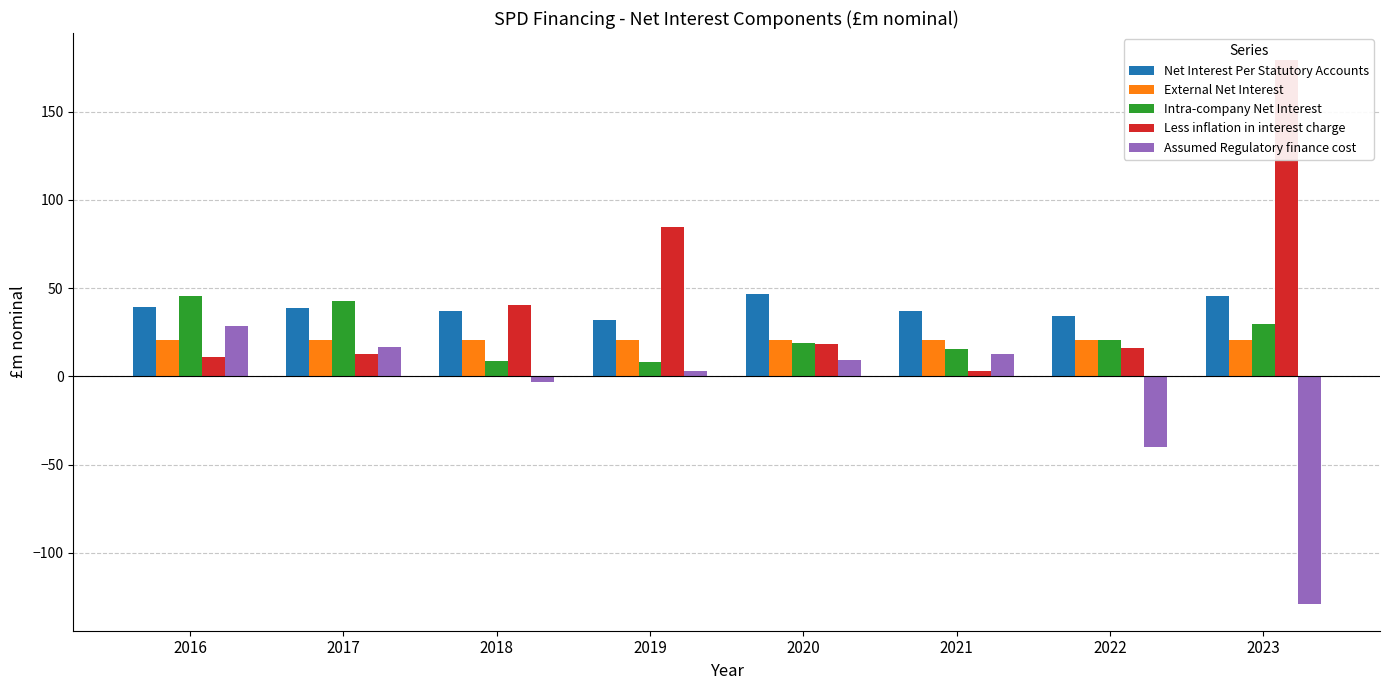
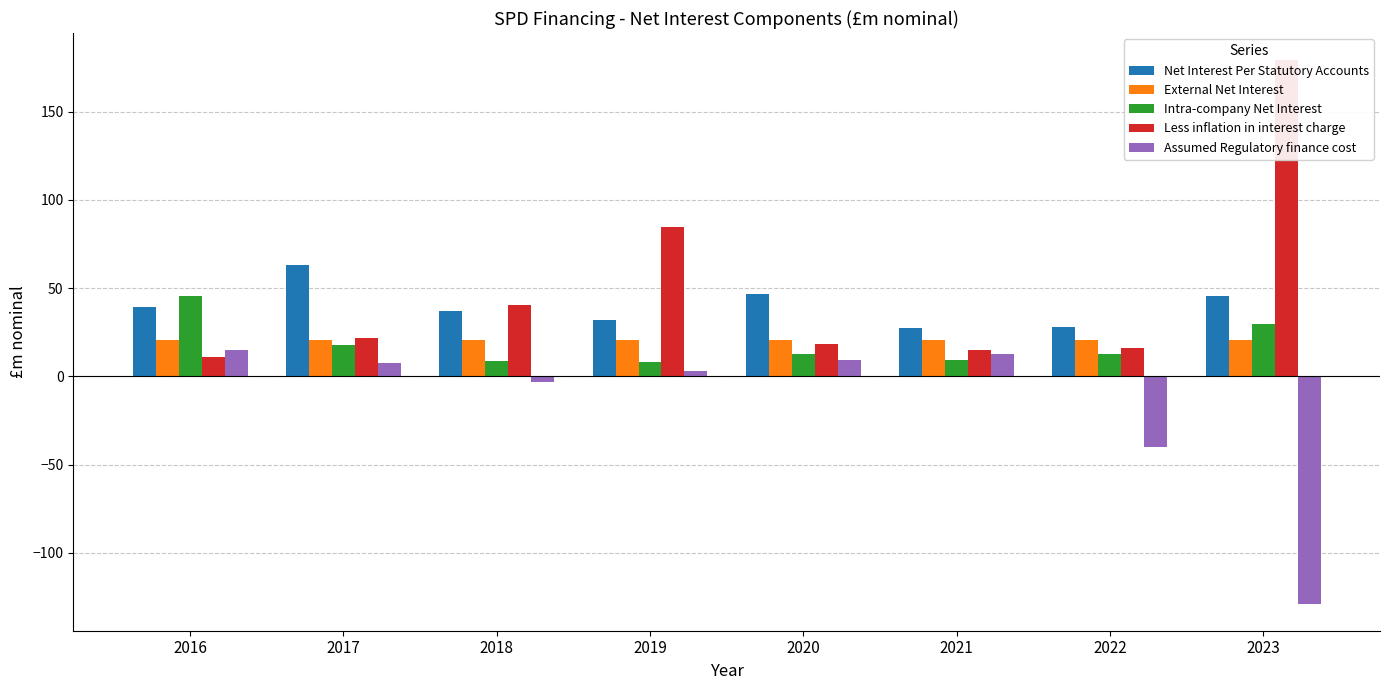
  {
    "Net Interest Per Statutory Accounts": {
      "2016": 39,
-     "2017": 39,
+     "2017": 63,
      "2018": 37,
      "2019": 32,
      "2020": 47,
-     "2021": 37,
-     "2022": 34,
+     "2021": 27,
+     "2022": 28,
      "2023": 45
    },
    "External Net Interest": {
      "2016": 21,
      "2017": 21,
      "2018": 21,
      "2019": 21,
      "2020": 21,
      "2021": 21,
      "2022": 21,
      "2023": 21
    },
    "Intra-company Net Interest": {
      "2016": 46,
-     "2017": 43,
+     "2017": 18,
      "2018": 9,
      "2019": 8,
-     "2020": 19,
-     "2021": 16,
-     "2022": 21,
+     "2020": 13,
+     "2021": 9,
+     "2022": 13,
      "2023": 30
    },
    "Less inflation in interest charge": {
      "2016": 11,
-     "2017": 13,
+     "2017": 22,
      "2018": 40,
      "2019": 85,
      "2020": 19,
-     "2021": 3,
+     "2021": 15,
      "2022": 16
    },
    "Assumed Regulatory finance cost": {
-     "2016": 28,
-     "2017": 17,
+     "2016": 15,
+     "2017": 7,
      "2018": -3,
      "2019": 3,
      "2020": 9,
      "2021": 13,
      "2022": -40,
      "2023": -129
    }
  }
